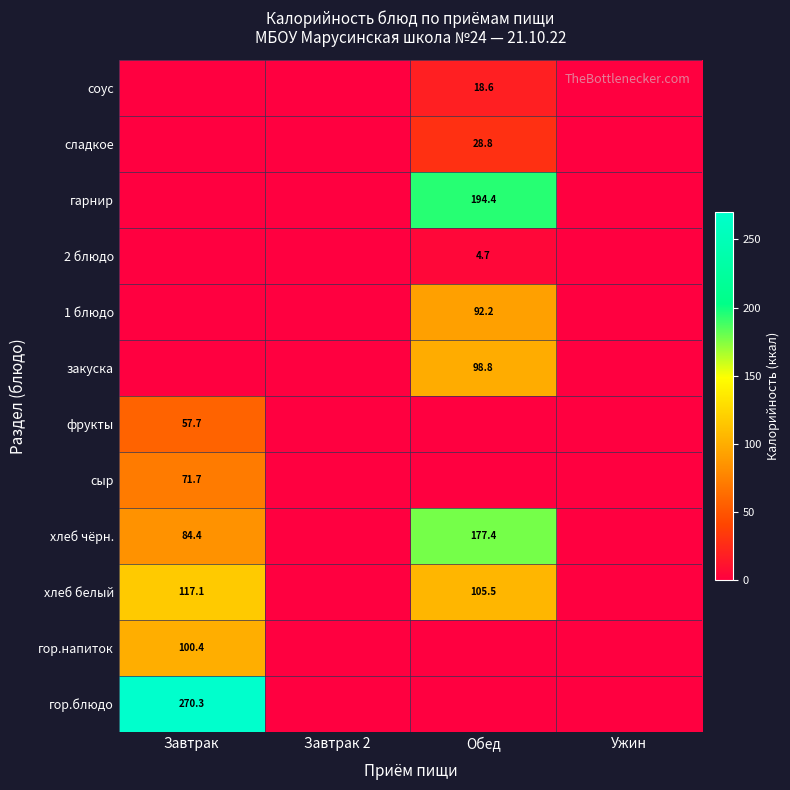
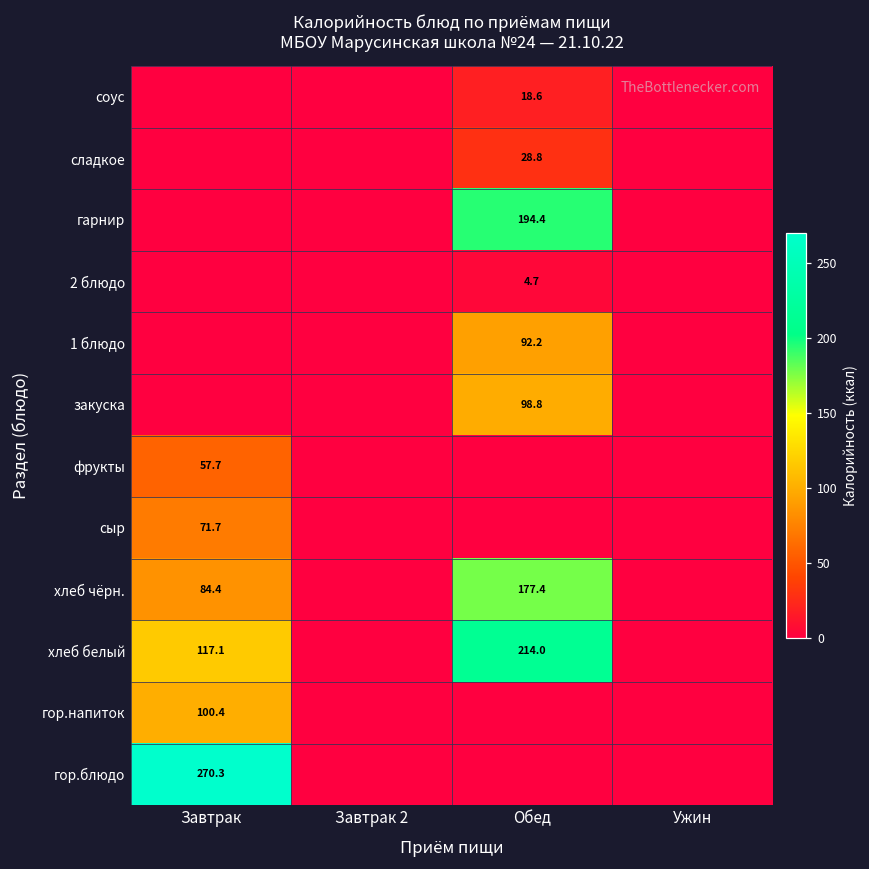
  {
    "соус": {
      "Обед": 18.6
    },
    "сладкое": {
      "Обед": 28.8
    },
    "гарнир": {
      "Обед": 194.4
    },
    "2 блюдо": {
      "Обед": 4.7
    },
    "1 блюдо": {
      "Обед": 92.2
    },
    "закуска": {
      "Обед": 98.8
    },
    "фрукты": {
      "Завтрак": 57.7
    },
    "сыр": {
      "Завтрак": 71.7
    },
    "хлеб чёрн.": {
      "Завтрак": 84.4,
      "Обед": 177.4
    },
    "хлеб белый": {
      "Завтрак": 117.1,
-     "Обед": 105.5
+     "Обед": 214.0
    },
    "гор.напиток": {
      "Завтрак": 100.4
    },
    "гор.блюдо": {
      "Завтрак": 270.3
    }
  }
